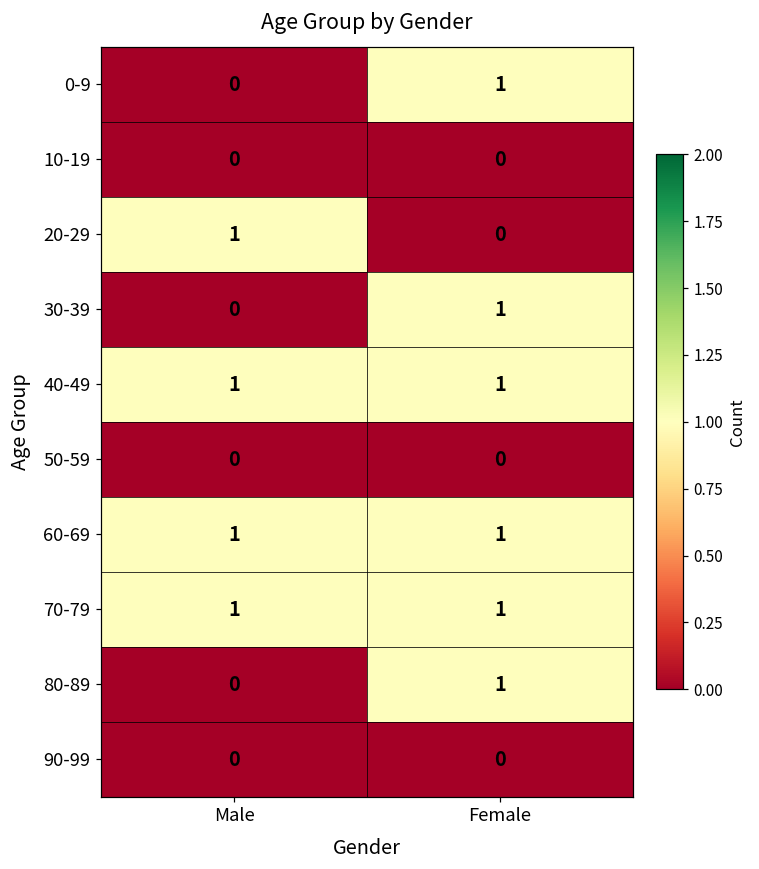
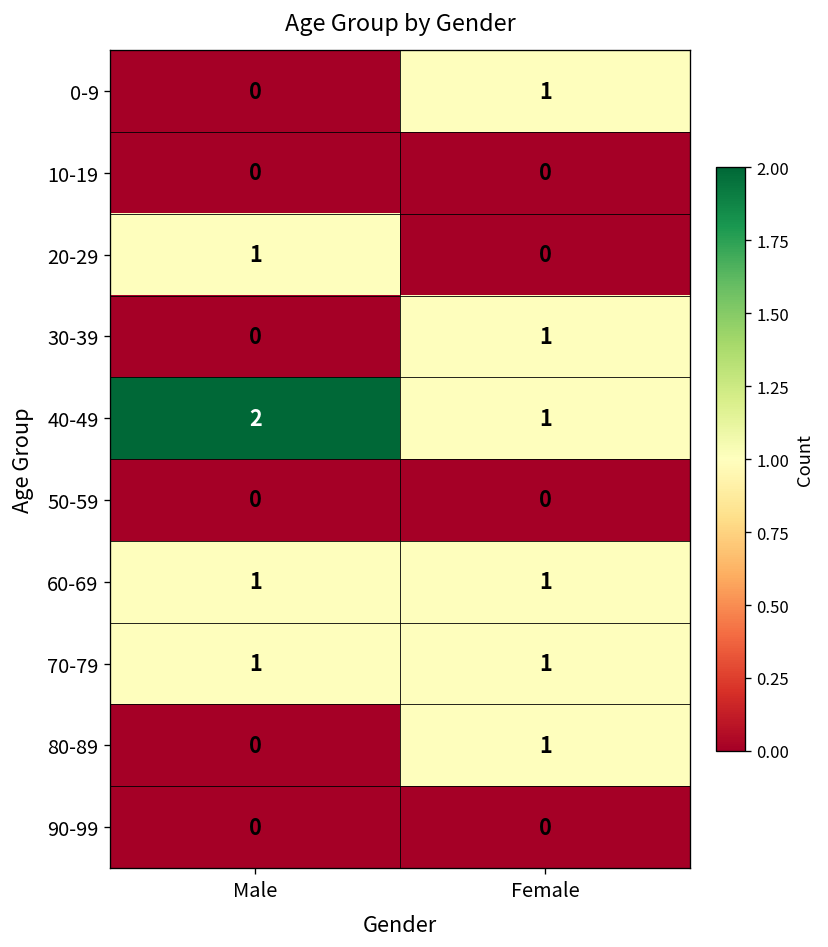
  {
    "0-9": {
      "Male": 0,
      "Female": 1
    },
    "10-19": {
      "Male": 0,
      "Female": 0
    },
    "20-29": {
      "Male": 1,
      "Female": 0
    },
    "30-39": {
      "Male": 0,
      "Female": 1
    },
    "40-49": {
-     "Male": 1,
+     "Male": 2,
      "Female": 1
    },
    "50-59": {
      "Male": 0,
      "Female": 0
    },
    "60-69": {
      "Male": 1,
      "Female": 1
    },
    "70-79": {
      "Male": 1,
      "Female": 1
    },
    "80-89": {
      "Male": 0,
      "Female": 1
    },
    "90-99": {
      "Male": 0,
      "Female": 0
    }
  }
